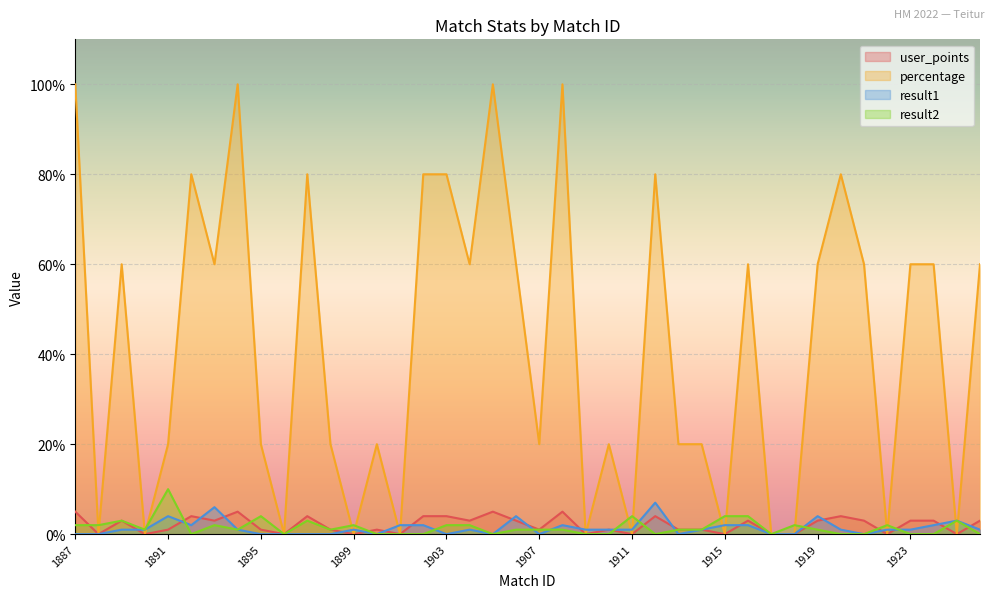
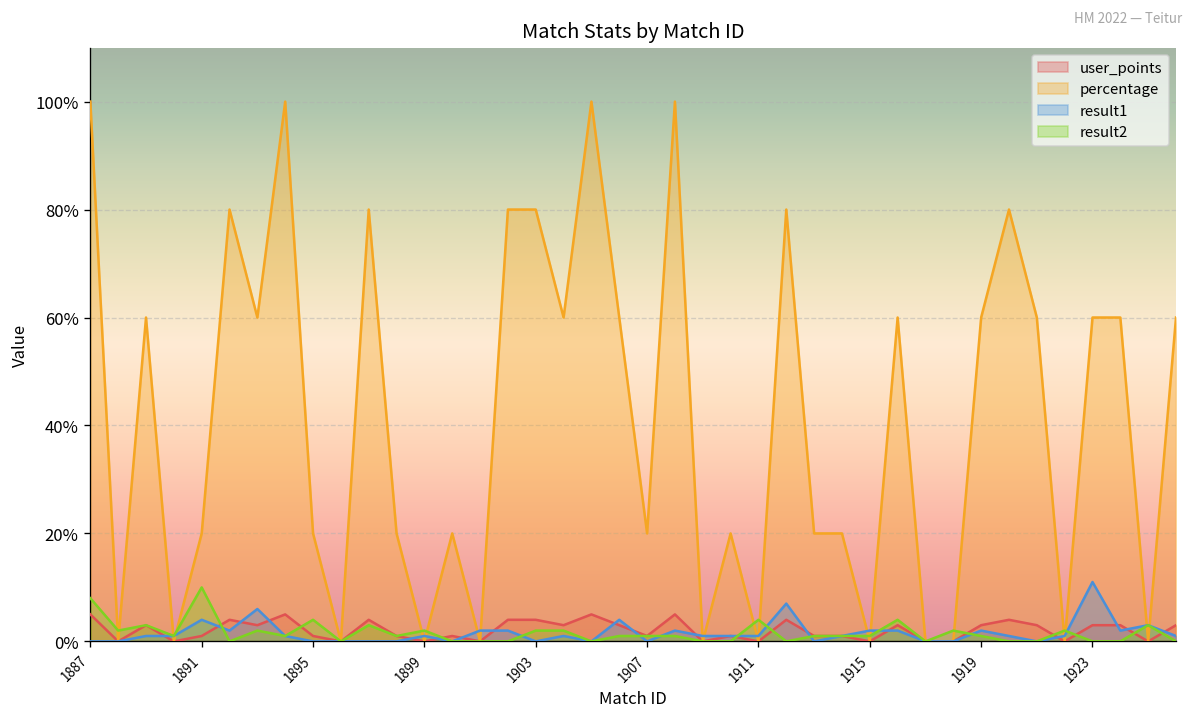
  {
    "result1": {
      "1887": "0%",
      "1891": "4%",
      "1895": "0%",
      "1899": "1%",
      "1903": "0%",
      "1907": "0%",
      "1911": "1%",
      "1915": "2%",
-     "1919": "4%",
-     "1923": "1%"
+     "1919": "2%",
+     "1923": "11%"
    },
    "result2": {
-     "1887": "2%",
+     "1887": "8%",
      "1891": "10%",
      "1895": "4%",
      "1899": "2%",
      "1903": "2%",
      "1911": "4%",
-     "1915": "4%",
+     "1915": "1%",
      "1919": "1%",
      "1923": "0%"
    }
  }
